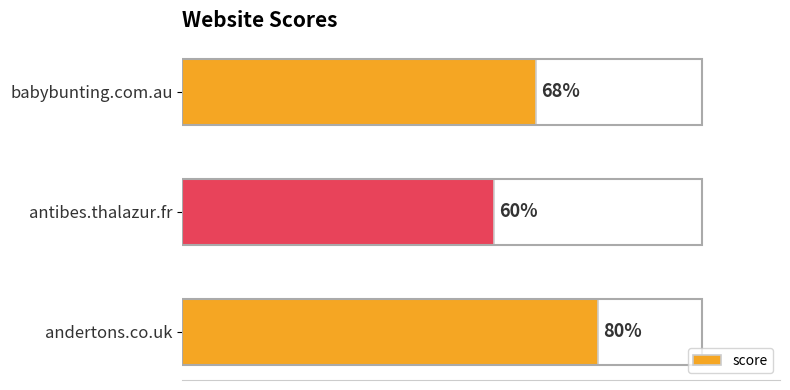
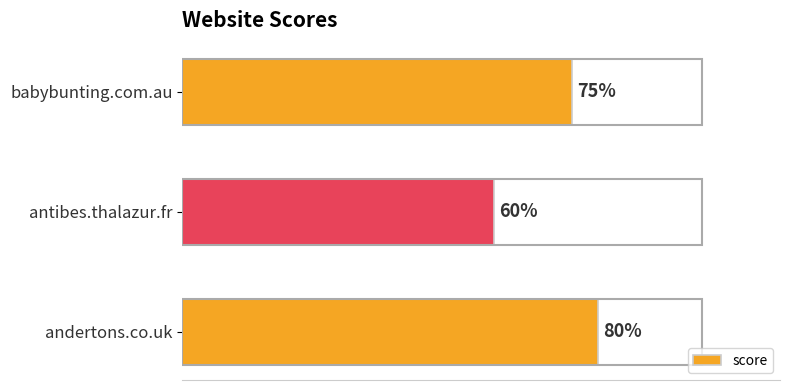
  {
-   "babybunting.com.au": "68%",
+   "babybunting.com.au": "75%",
    "antibes.thalazur.fr": "60%",
    "andertons.co.uk": "80%"
  }
